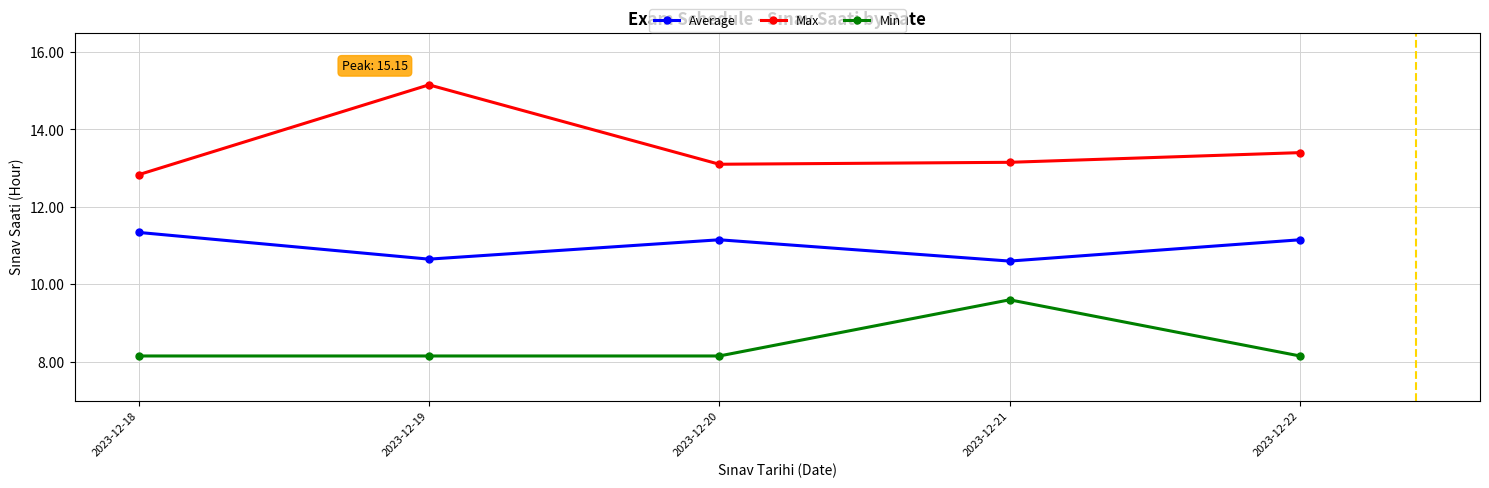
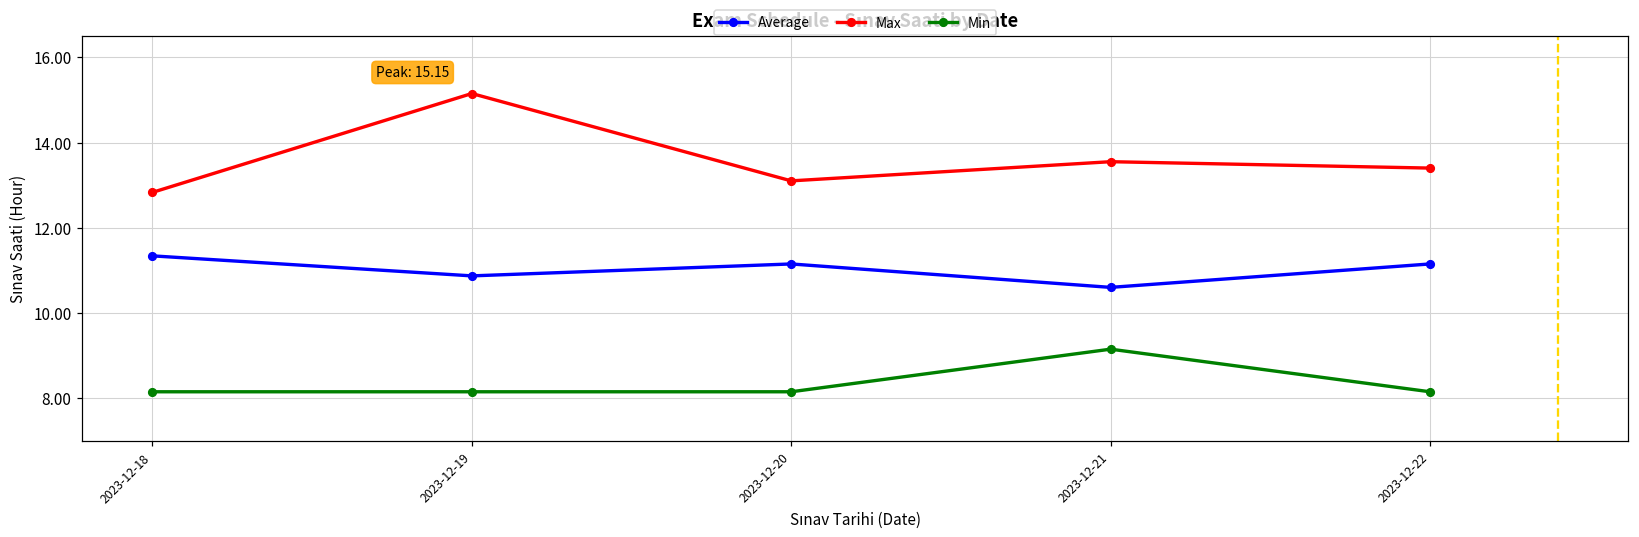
  {
    "Average": {
      "2023-12-18": 11.3,
-     "2023-12-19": 10.7,
+     "2023-12-19": 10.9,
      "2023-12-20": 11.2,
      "2023-12-21": 10.6,
      "2023-12-22": 11.2
    },
    "Max": {
      "2023-12-18": 12.8,
      "2023-12-20": 13.1,
-     "2023-12-21": 13.2,
+     "2023-12-21": 13.6,
      "2023-12-22": 13.4
    },
    "Min": {
      "2023-12-18": 8.2,
      "2023-12-19": 8.2,
      "2023-12-20": 8.2,
-     "2023-12-21": 9.6,
+     "2023-12-21": 9.2,
      "2023-12-22": 8.2
    }
  }
